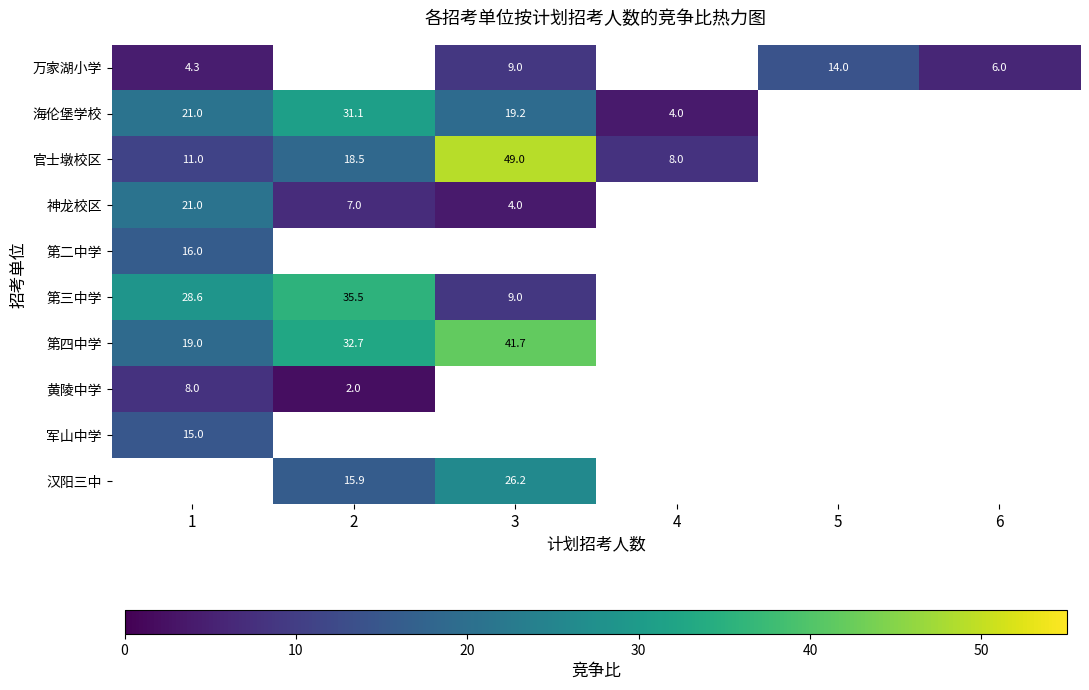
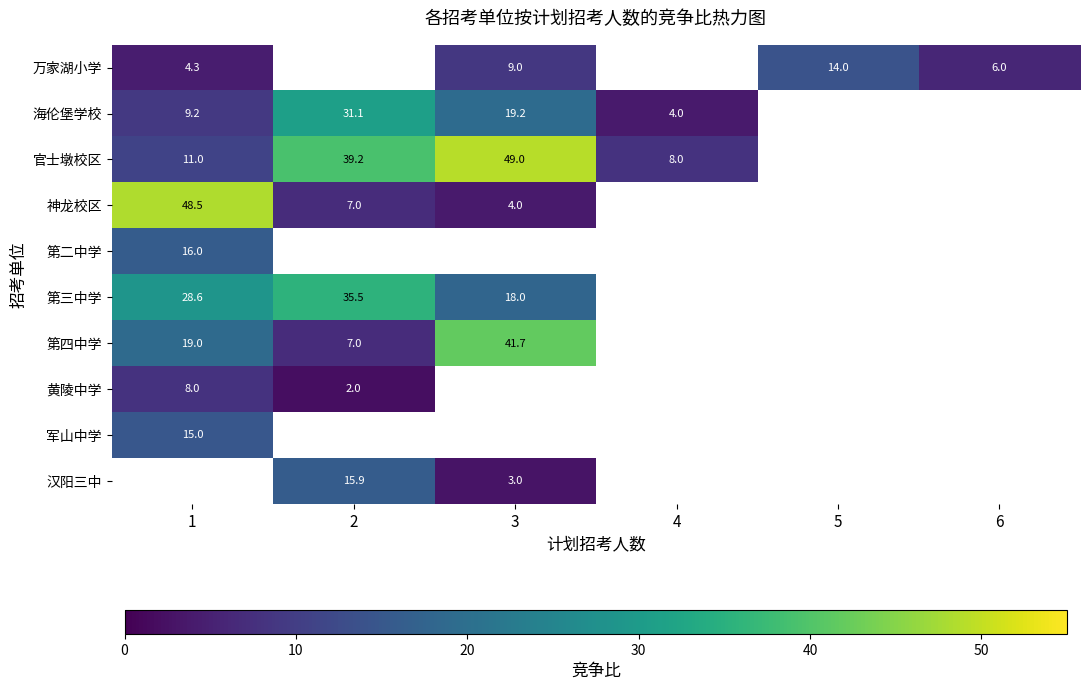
  {
    "万家湖小学": {
      "1": 4.3,
      "3": 9.0,
      "5": 14.0,
      "6": 6.0
    },
    "海伦堡学校": {
-     "1": 21.0,
+     "1": 9.2,
      "2": 31.1,
      "3": 19.2,
      "4": 4.0
    },
    "官士墩校区": {
      "1": 11.0,
-     "2": 18.5,
+     "2": 39.2,
      "3": 49.0,
      "4": 8.0
    },
    "神龙校区": {
-     "1": 21.0,
+     "1": 48.5,
      "2": 7.0,
      "3": 4.0
    },
    "第二中学": {
      "1": 16.0
    },
    "第三中学": {
      "1": 28.6,
      "2": 35.5,
-     "3": 9.0
+     "3": 18.0
    },
    "第四中学": {
      "1": 19.0,
-     "2": 32.7,
+     "2": 7.0,
      "3": 41.7
    },
    "黄陵中学": {
      "1": 8.0,
      "2": 2.0
    },
    "军山中学": {
      "1": 15.0
    },
    "汉阳三中": {
      "2": 15.9,
-     "3": 26.2
+     "3": 3.0
    }
  }
